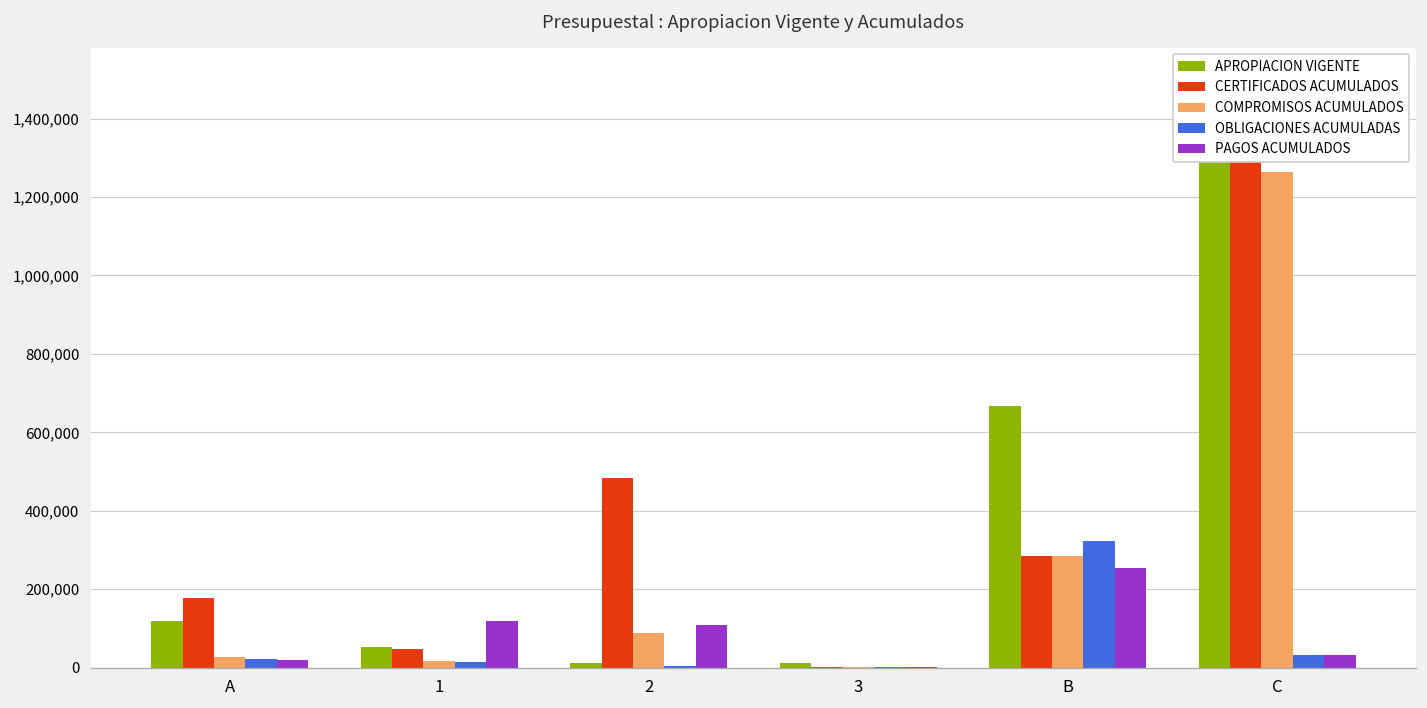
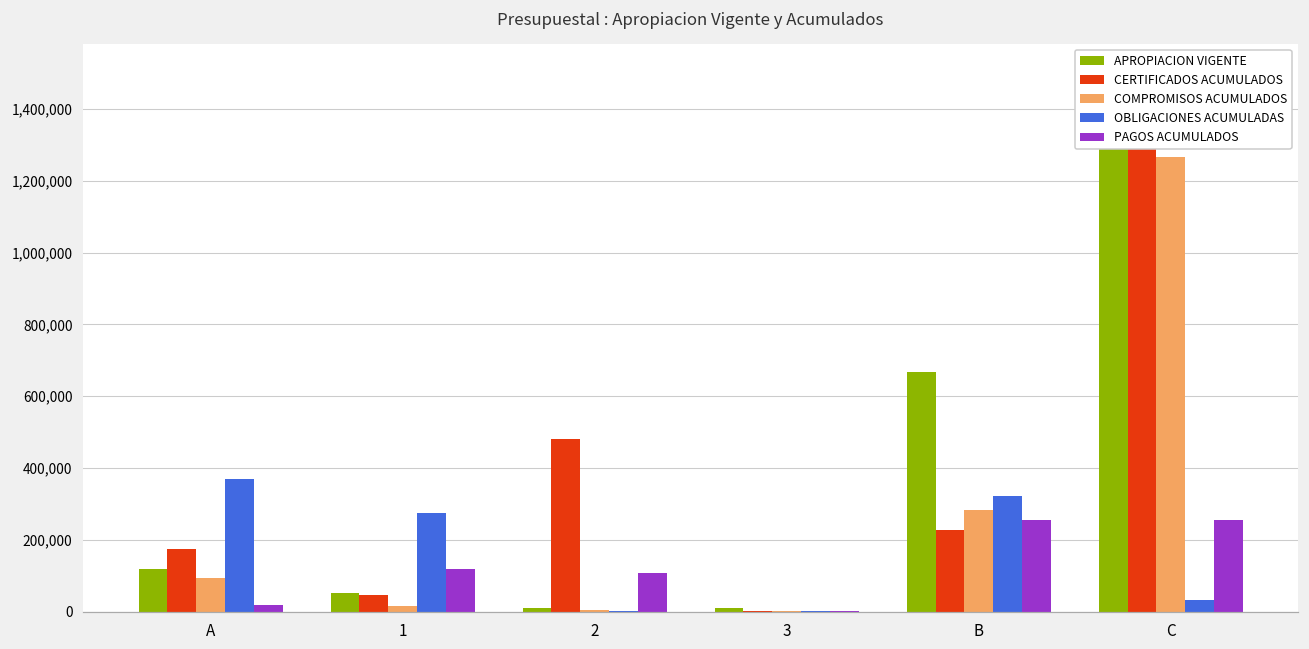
  {
    "APROPIACION VIGENTE": {
      "A": "120,000",
      "1": "50,000",
      "2": "10,000",
      "3": "10,000",
      "B": "670,000"
    },
    "CERTIFICADOS ACUMULADOS": {
      "A": "180,000",
      "1": "50,000",
      "2": "480,000",
-     "B": "280,000"
+     "B": "230,000"
    },
    "COMPROMISOS ACUMULADOS": {
-     "A": "30,000",
+     "A": "100,000",
      "1": "20,000",
-     "2": "90,000",
+     "2": "10,000",
      "B": "280,000",
      "C": "1,270,000"
    },
    "OBLIGACIONES ACUMULADAS": {
-     "A": "20,000",
-     "1": "10,000",
+     "A": "370,000",
+     "1": "270,000",
      "B": "320,000",
      "C": "30,000"
    },
    "PAGOS ACUMULADOS": {
      "A": "20,000",
      "1": "120,000",
      "2": "110,000",
      "B": "260,000",
-     "C": "30,000"
+     "C": "250,000"
    }
  }
